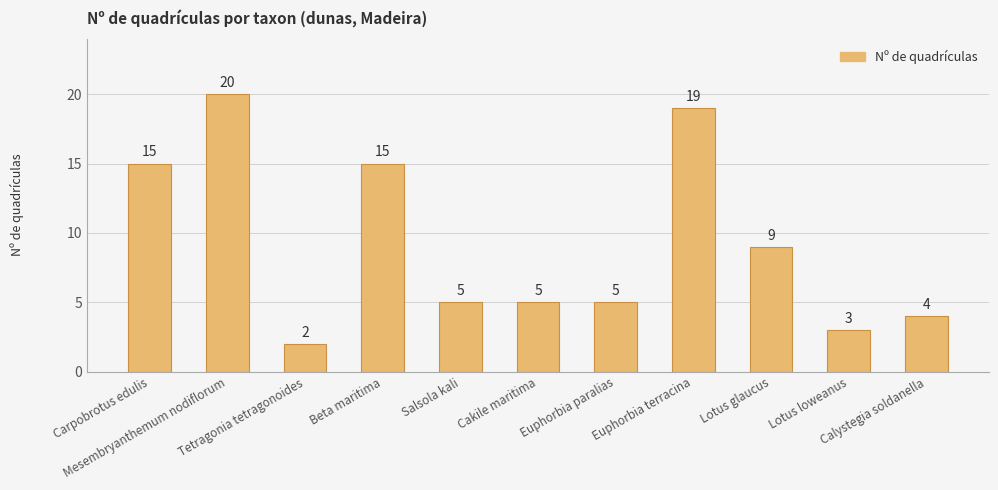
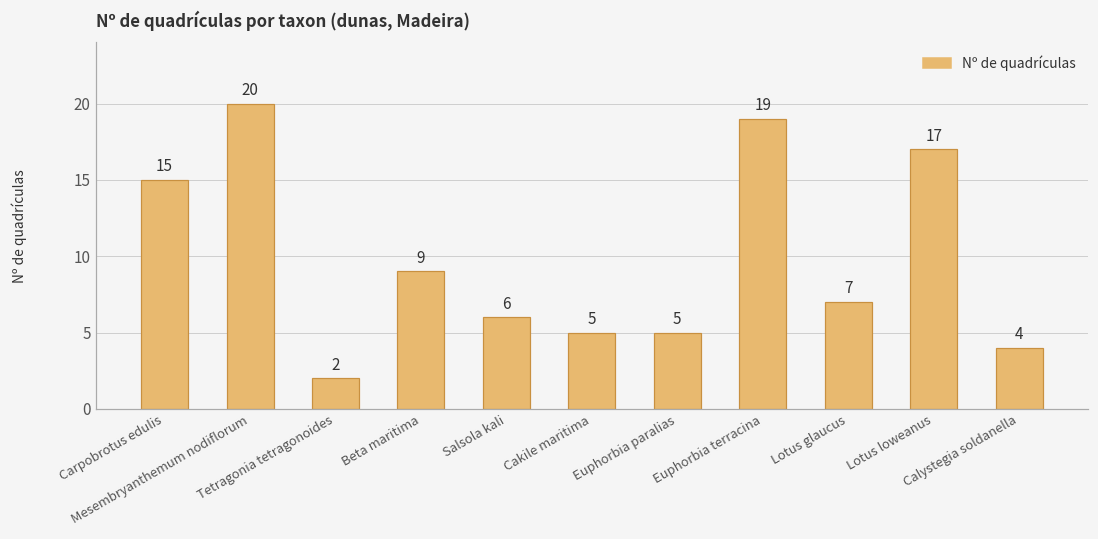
  {
    "Carpobrotus edulis": 15,
    "Mesembryanthemum nodiflorum": 20,
    "Tetragonia tetragonoides": 2,
-   "Beta maritima": 15,
-   "Salsola kali": 5,
+   "Beta maritima": 9,
+   "Salsola kali": 6,
    "Cakile maritima": 5,
    "Euphorbia paralias": 5,
    "Euphorbia terracina": 19,
-   "Lotus glaucus": 9,
-   "Lotus loweanus": 3,
+   "Lotus glaucus": 7,
+   "Lotus loweanus": 17,
    "Calystegia soldanella": 4
  }
